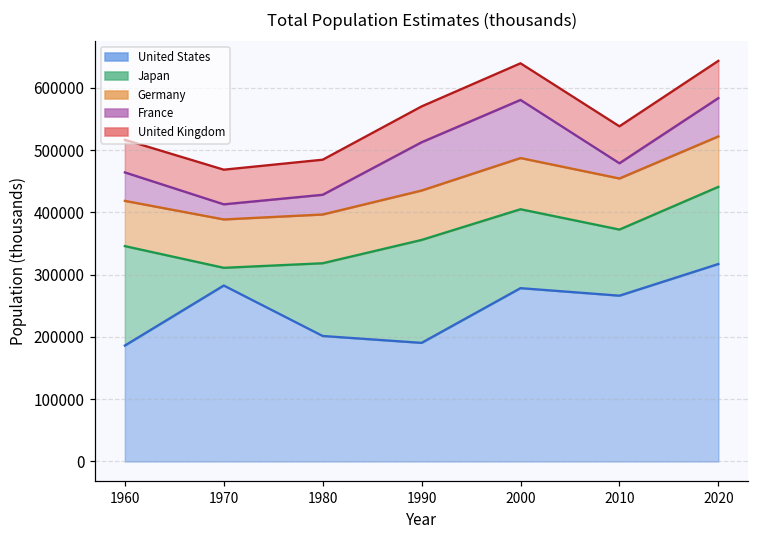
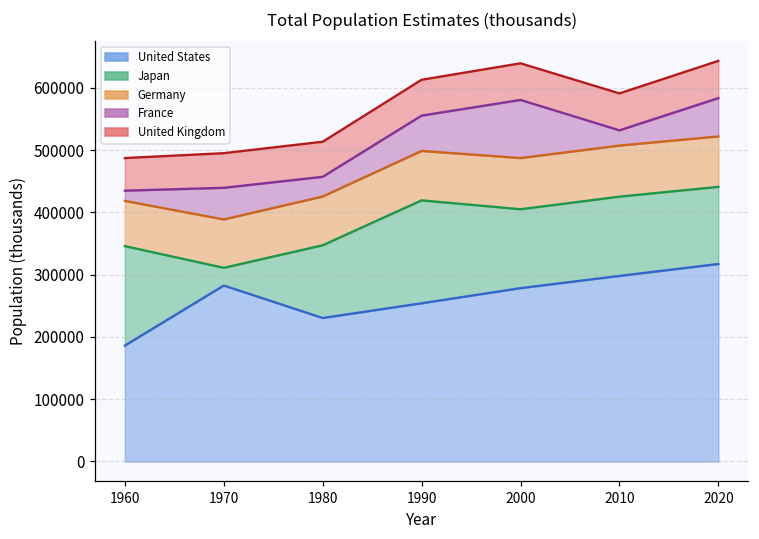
  {
    "United States": {
      "1960": 190000,
      "1970": 280000,
-     "1980": 200000,
-     "1990": 190000,
+     "1980": 230000,
+     "1990": 250000,
      "2000": 280000,
-     "2010": 270000,
+     "2010": 300000,
      "2020": 320000
    },
    "Japan": {
      "1960": 160000,
      "1970": 30000,
      "1980": 120000,
      "1990": 170000,
      "2000": 130000,
-     "2010": 110000,
+     "2010": 130000,
      "2020": 120000
    },
    "France": {
-     "1960": 50000,
-     "1970": 20000,
+     "1960": 20000,
+     "1970": 50000,
      "1980": 30000,
-     "1990": 80000,
+     "1990": 60000,
      "2000": 90000,
      "2010": 20000,
      "2020": 60000
    }
  }
